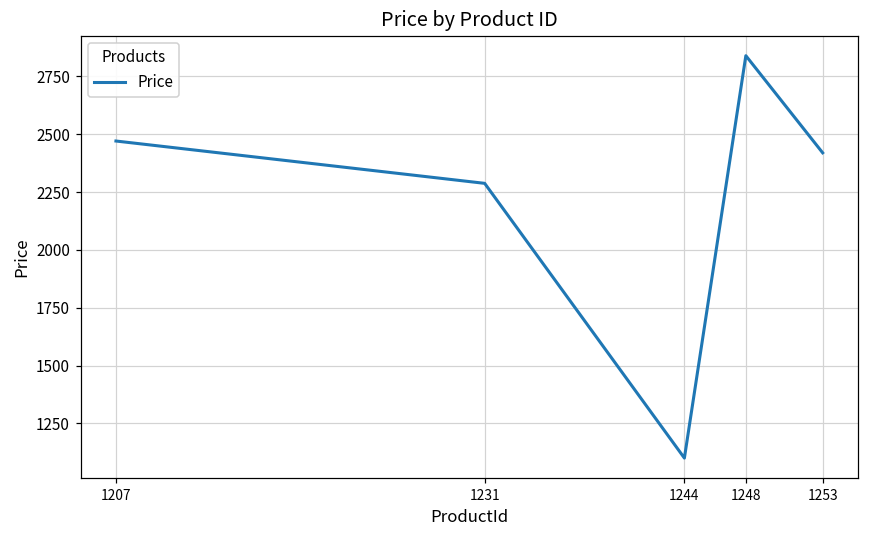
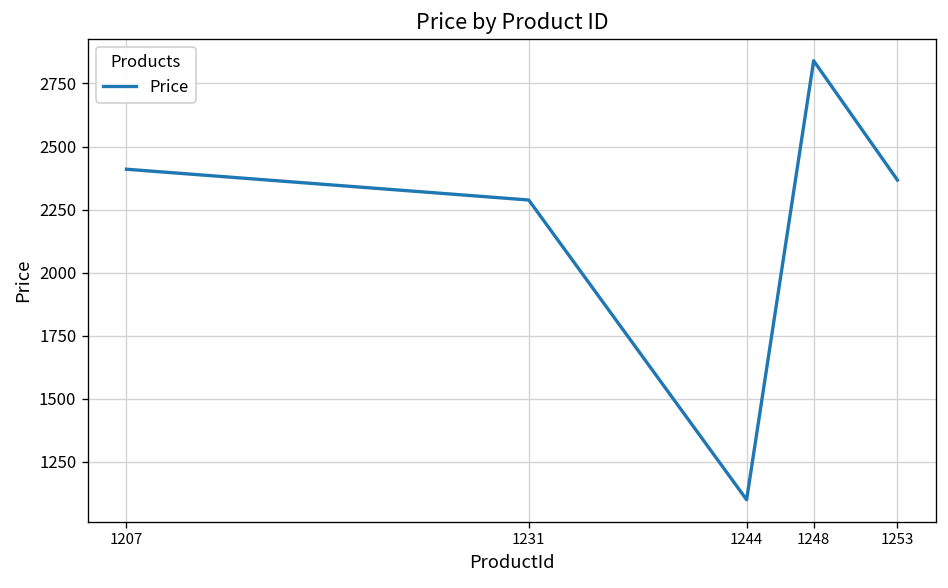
  {
-   "1207": 2470,
+   "1207": 2410,
    "1231": 2290,
    "1244": 1100,
    "1248": 2840,
-   "1253": 2420
+   "1253": 2370
  }
